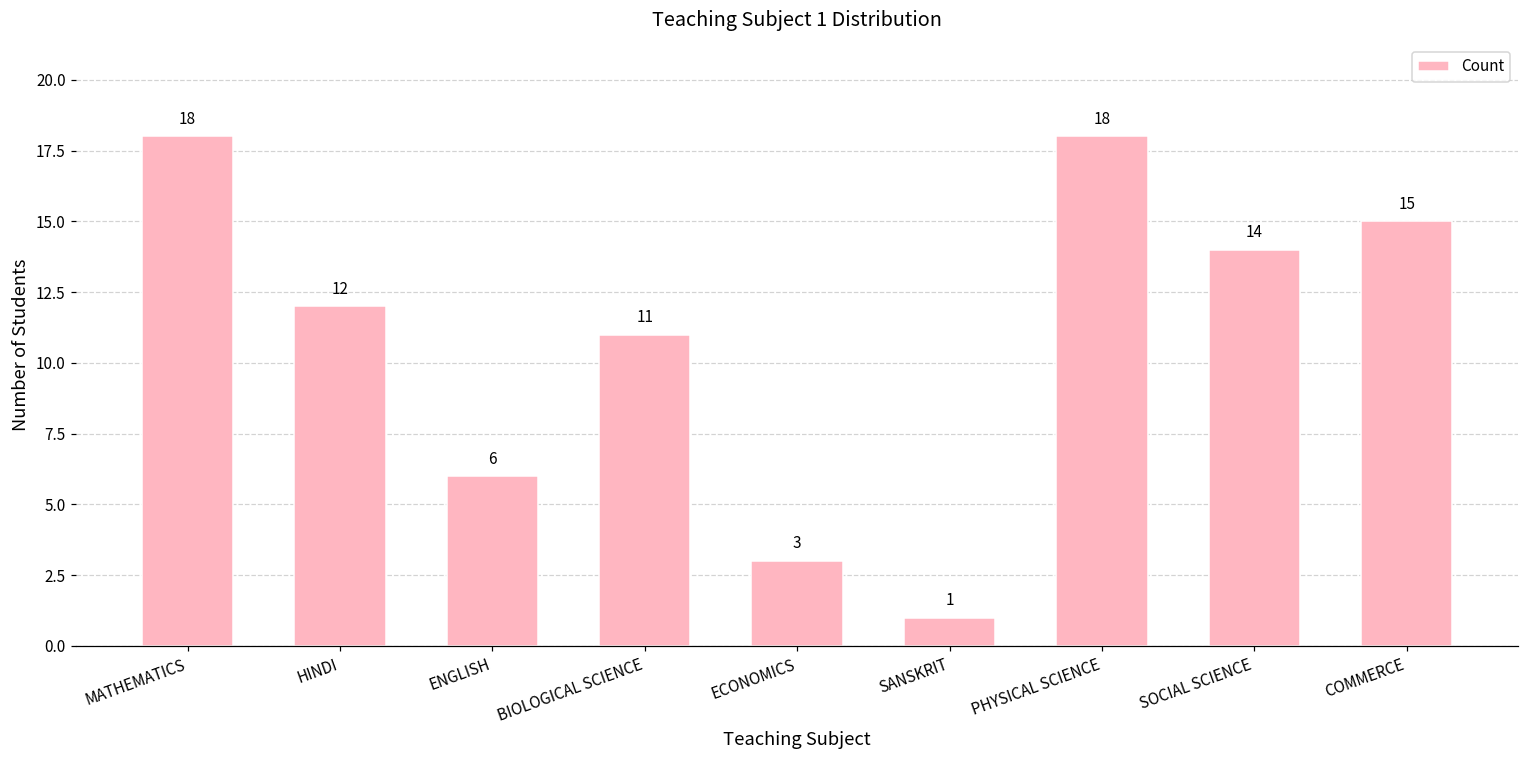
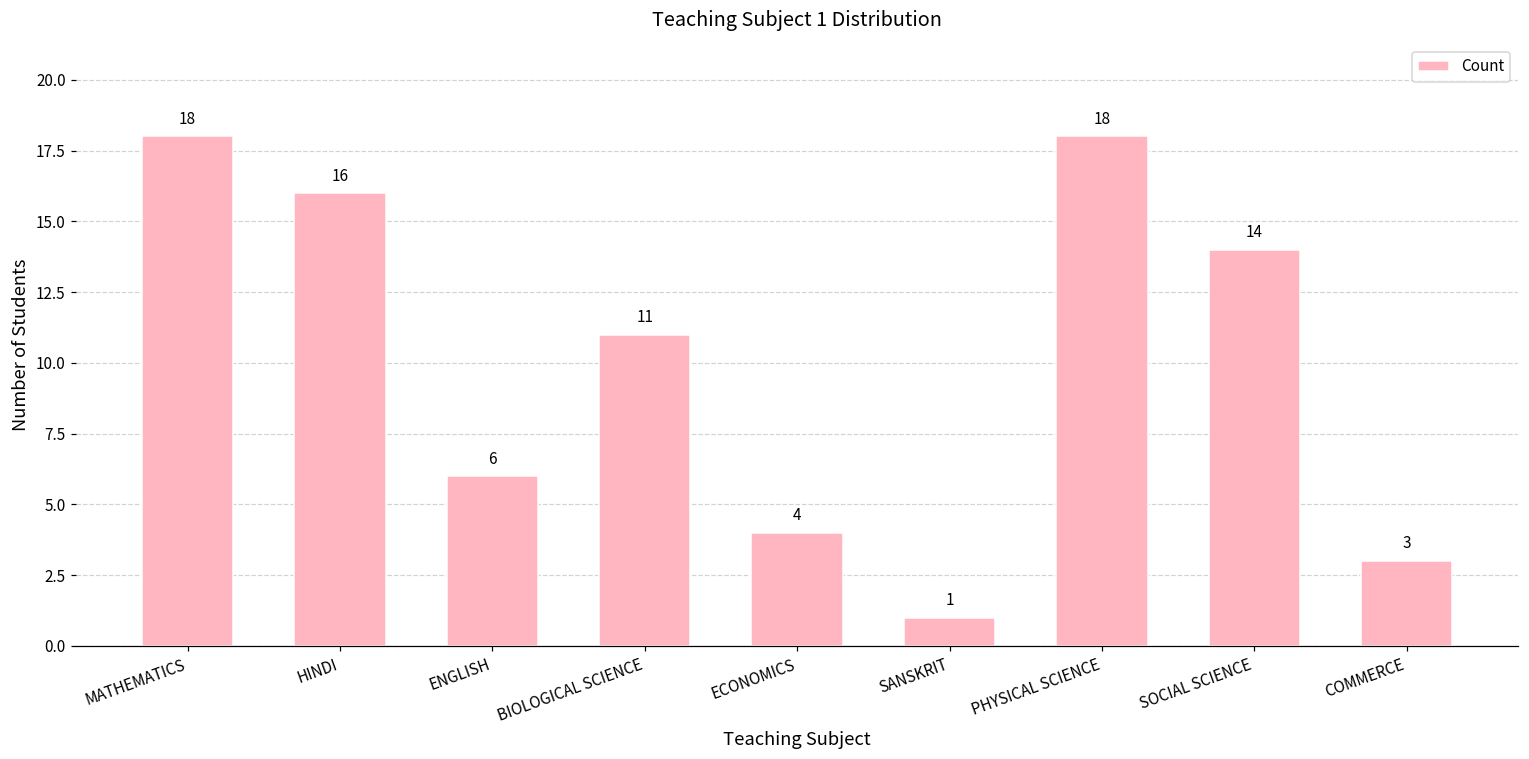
  {
    "MATHEMATICS": 18,
-   "HINDI": 12,
+   "HINDI": 16,
    "ENGLISH": 6,
    "BIOLOGICAL SCIENCE": 11,
-   "ECONOMICS": 3,
+   "ECONOMICS": 4,
    "SANSKRIT": 1,
    "PHYSICAL SCIENCE": 18,
    "SOCIAL SCIENCE": 14,
-   "COMMERCE": 15
+   "COMMERCE": 3
  }
